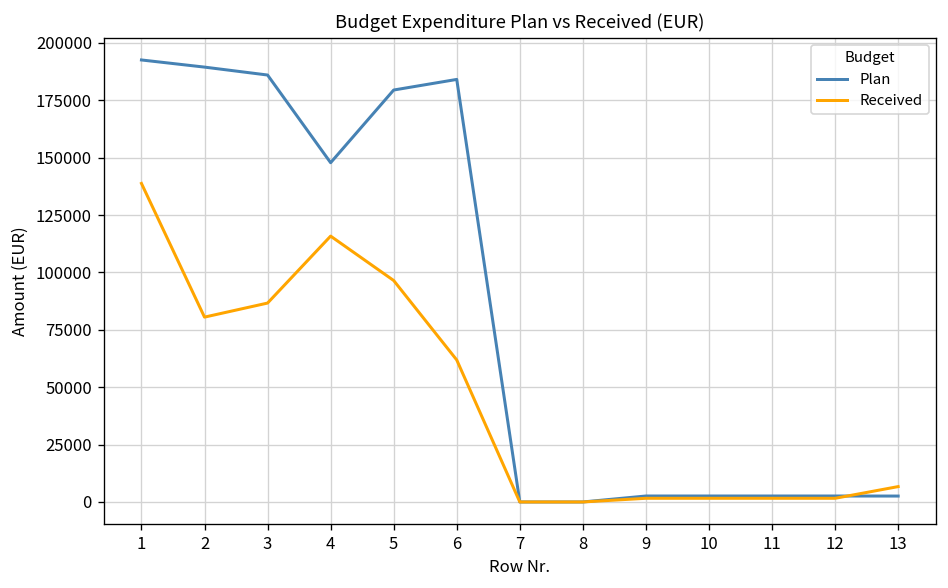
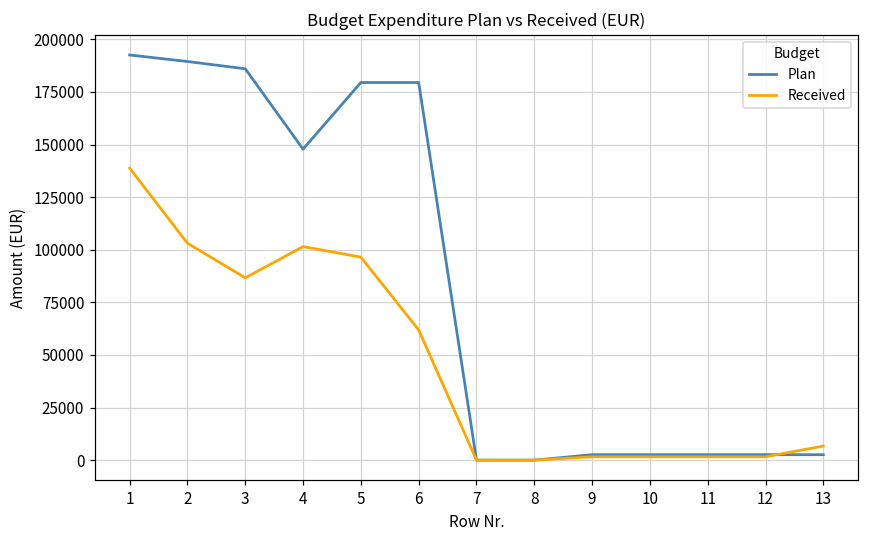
  {
    "Plan": {
      "1": 193000,
      "2": 189000,
      "3": 186000,
      "4": 148000,
      "5": 180000,
-     "6": 184000,
+     "6": 180000,
      "13": 3000
    },
    "Received": {
      "1": 139000,
-     "2": 81000,
+     "2": 103000,
      "3": 87000,
-     "4": 116000,
+     "4": 102000,
      "5": 96000,
      "6": 62000,
      "13": 7000
    }
  }
